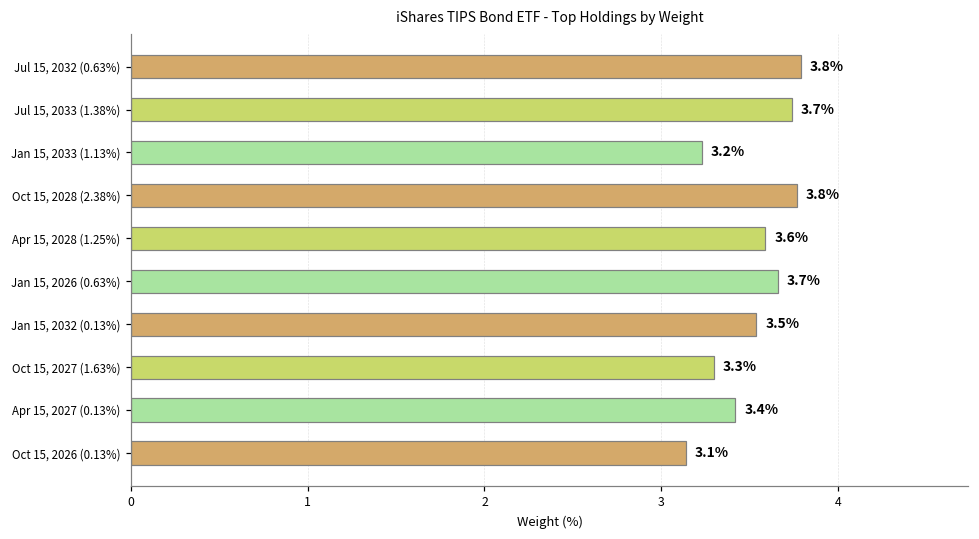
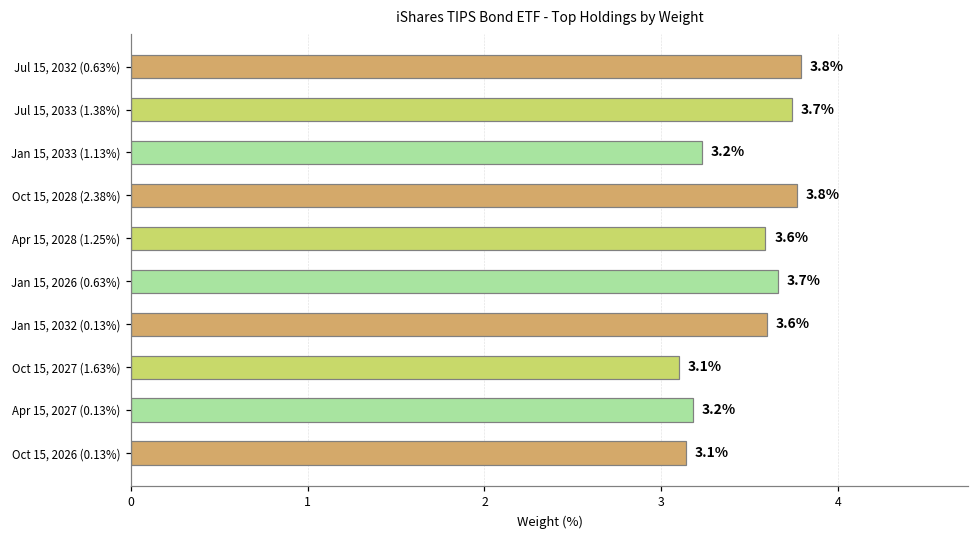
  {
    "Jul 15, 2032 (0.63%)": "3.8%",
    "Jul 15, 2033 (1.38%)": "3.7%",
    "Jan 15, 2033 (1.13%)": "3.2%",
    "Oct 15, 2028 (2.38%)": "3.8%",
    "Apr 15, 2028 (1.25%)": "3.6%",
    "Jan 15, 2026 (0.63%)": "3.7%",
-   "Jan 15, 2032 (0.13%)": "3.5%",
-   "Oct 15, 2027 (1.63%)": "3.3%",
-   "Apr 15, 2027 (0.13%)": "3.4%",
+   "Jan 15, 2032 (0.13%)": "3.6%",
+   "Oct 15, 2027 (1.63%)": "3.1%",
+   "Apr 15, 2027 (0.13%)": "3.2%",
    "Oct 15, 2026 (0.13%)": "3.1%"
  }
